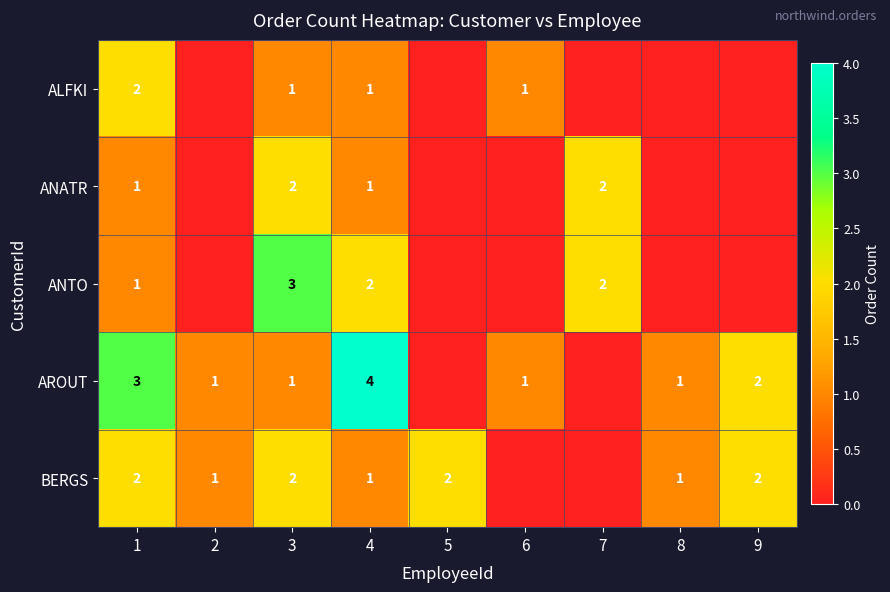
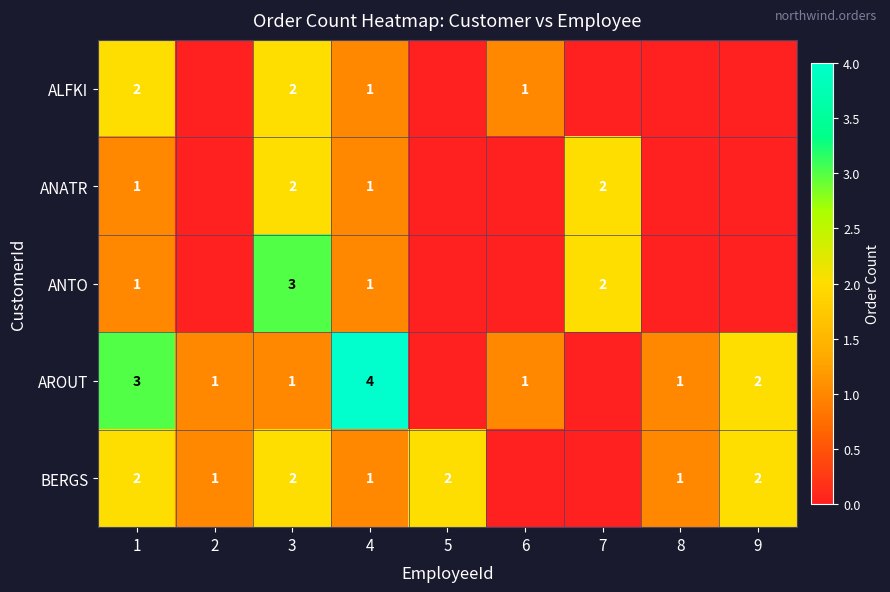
  {
    "ALFKI": {
      "1": 2,
-     "3": 1,
+     "3": 2,
      "4": 1,
      "6": 1
    },
    "ANATR": {
      "1": 1,
      "3": 2,
      "4": 1,
      "7": 2
    },
    "ANTO": {
      "1": 1,
      "3": 3,
-     "4": 2,
+     "4": 1,
      "7": 2
    },
    "AROUT": {
      "1": 3,
      "2": 1,
      "3": 1,
      "4": 4,
      "6": 1,
      "8": 1,
      "9": 2
    },
    "BERGS": {
      "1": 2,
      "2": 1,
      "3": 2,
      "4": 1,
      "5": 2,
      "8": 1,
      "9": 2
    }
  }
